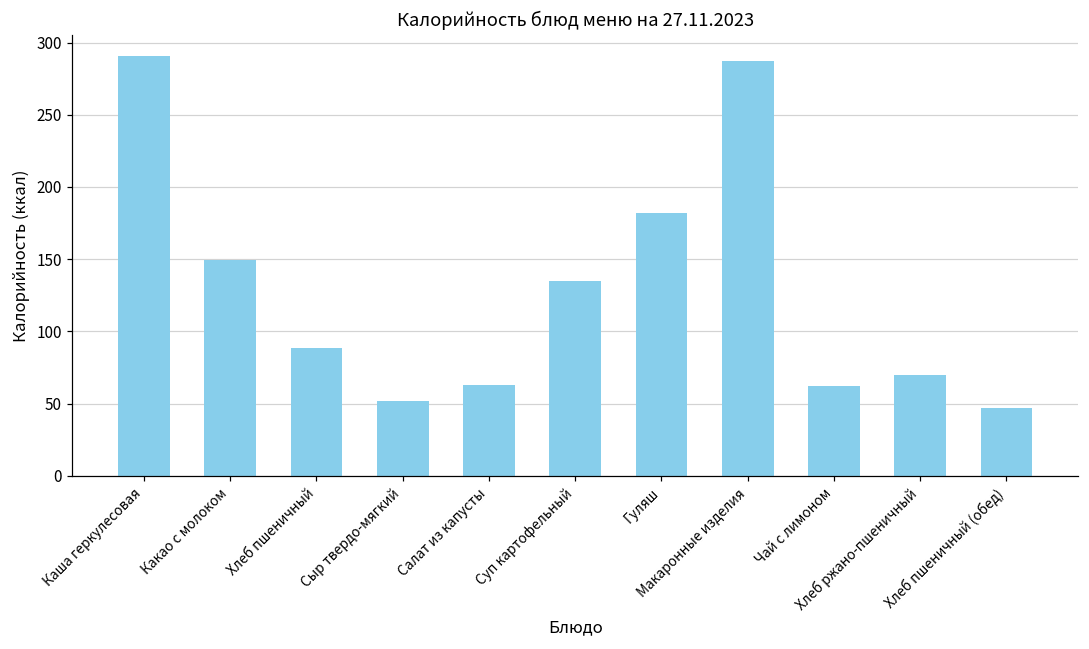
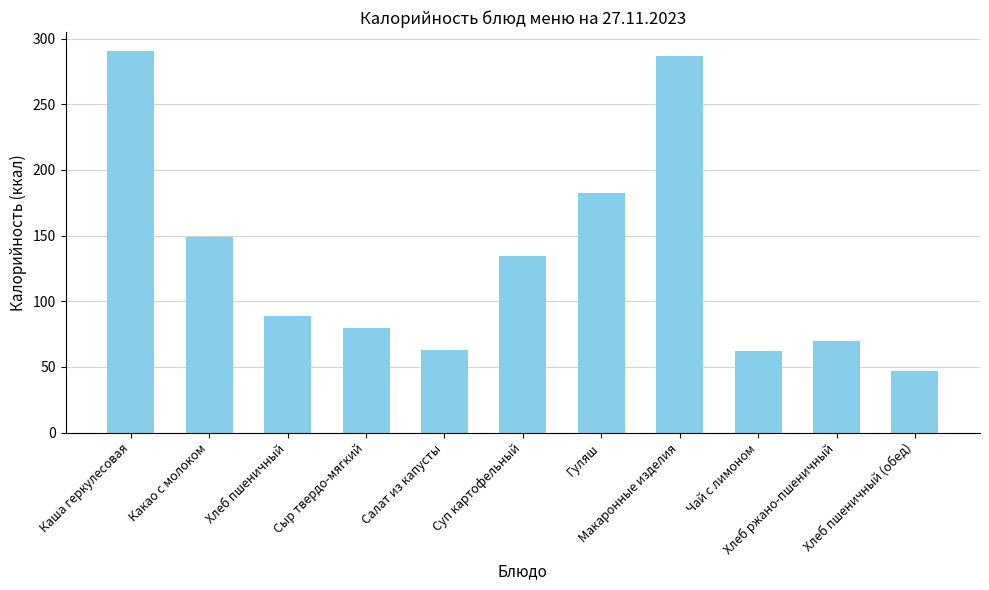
  {
    "Каша геркулесовая": 291,
    "Какао с молоком": 149,
    "Хлеб пшеничный": 89,
-   "Сыр твердо-мягкий": 52,
+   "Сыр твердо-мягкий": 80,
    "Салат из капусты": 63,
    "Суп картофельный": 135,
    "Гуляш": 182,
    "Макаронные изделия": 287,
    "Чай с лимоном": 63,
    "Хлеб ржано-пшеничный": 70,
    "Хлеб пшеничный (обед)": 47
  }
